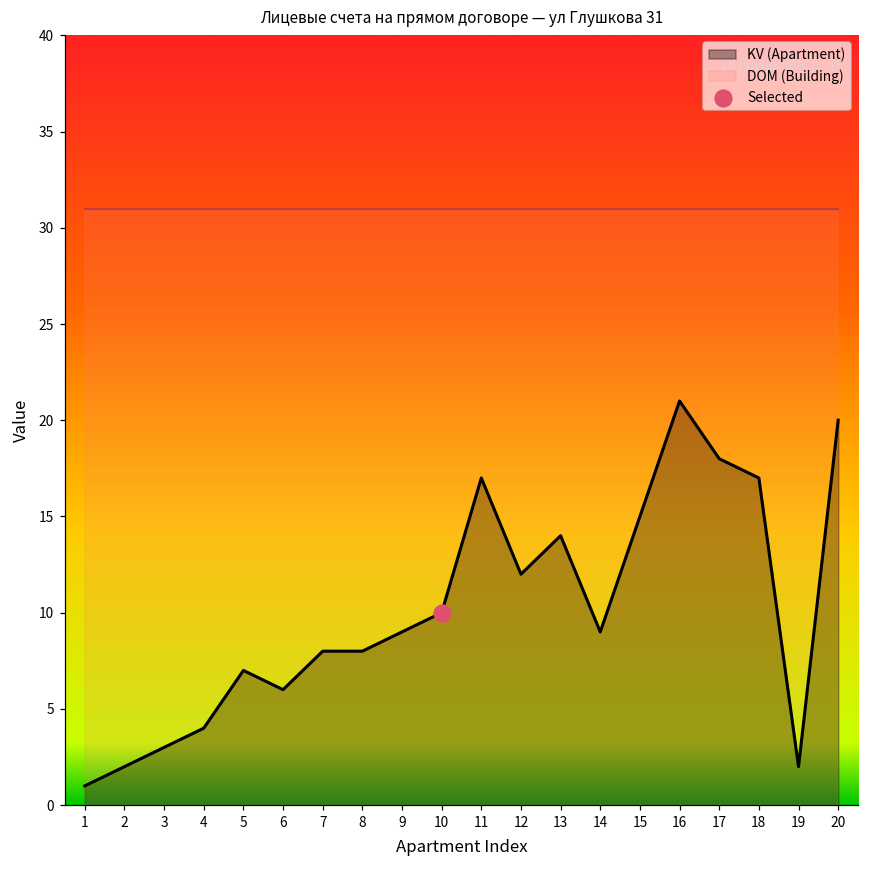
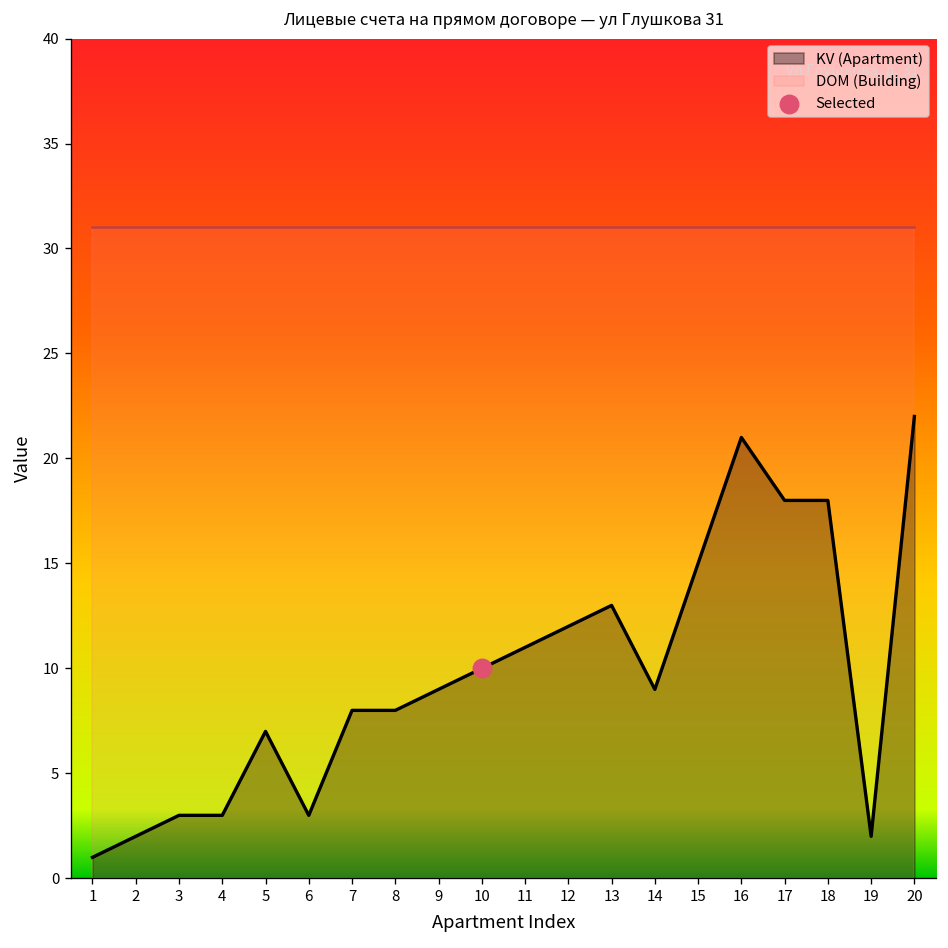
  {
    "KV (Apartment)": {
      "1": 1,
      "2": 2,
      "3": 3,
-     "4": 4,
+     "4": 3,
      "5": 7,
-     "6": 6,
+     "6": 3,
      "7": 8,
      "8": 8,
      "9": 9,
-     "11": 17,
+     "11": 11,
      "12": 12,
-     "13": 14,
+     "13": 13,
      "14": 9,
      "15": 15,
      "16": 21,
      "17": 18,
-     "18": 17,
+     "18": 18,
      "19": 2,
-     "20": 20
+     "20": 22
    }
  }
